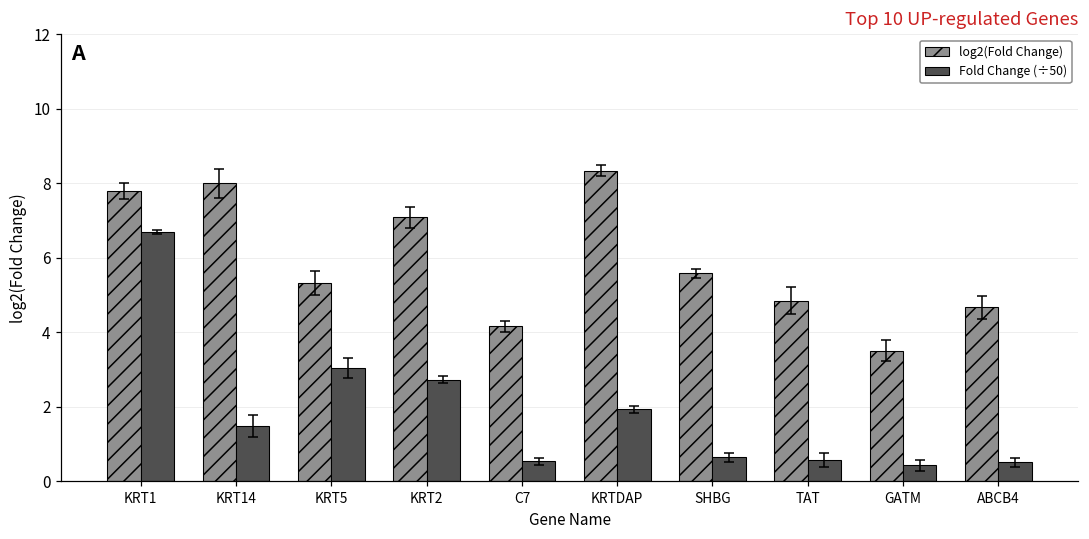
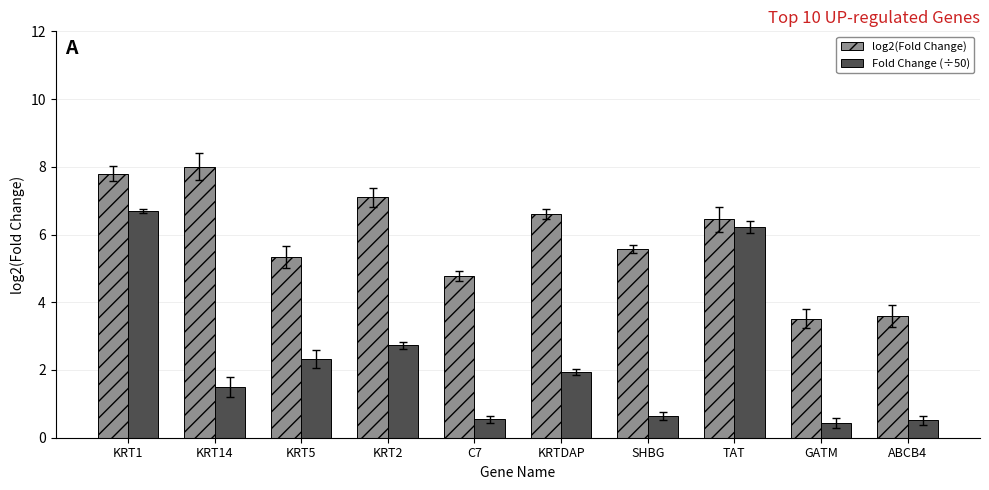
  {
    "log2(Fold Change)": {
      "KRT1": 7.8,
      "KRT14": 8.0,
      "KRT5": 5.3,
      "KRT2": 7.1,
-     "C7": 4.2,
-     "KRTDAP": 8.3,
+     "C7": 4.8,
+     "KRTDAP": 6.6,
      "SHBG": 5.6,
-     "TAT": 4.9,
+     "TAT": 6.4,
      "GATM": 3.5,
-     "ABCB4": 4.7
+     "ABCB4": 3.6
    },
    "Fold Change (÷50)": {
      "KRT1": 6.7,
      "KRT14": 1.5,
-     "KRT5": 3.0,
+     "KRT5": 2.3,
      "KRT2": 2.7,
      "C7": 0.5,
      "KRTDAP": 1.9,
      "SHBG": 0.6,
-     "TAT": 0.6,
+     "TAT": 6.2,
      "GATM": 0.4,
      "ABCB4": 0.5
    }
  }
